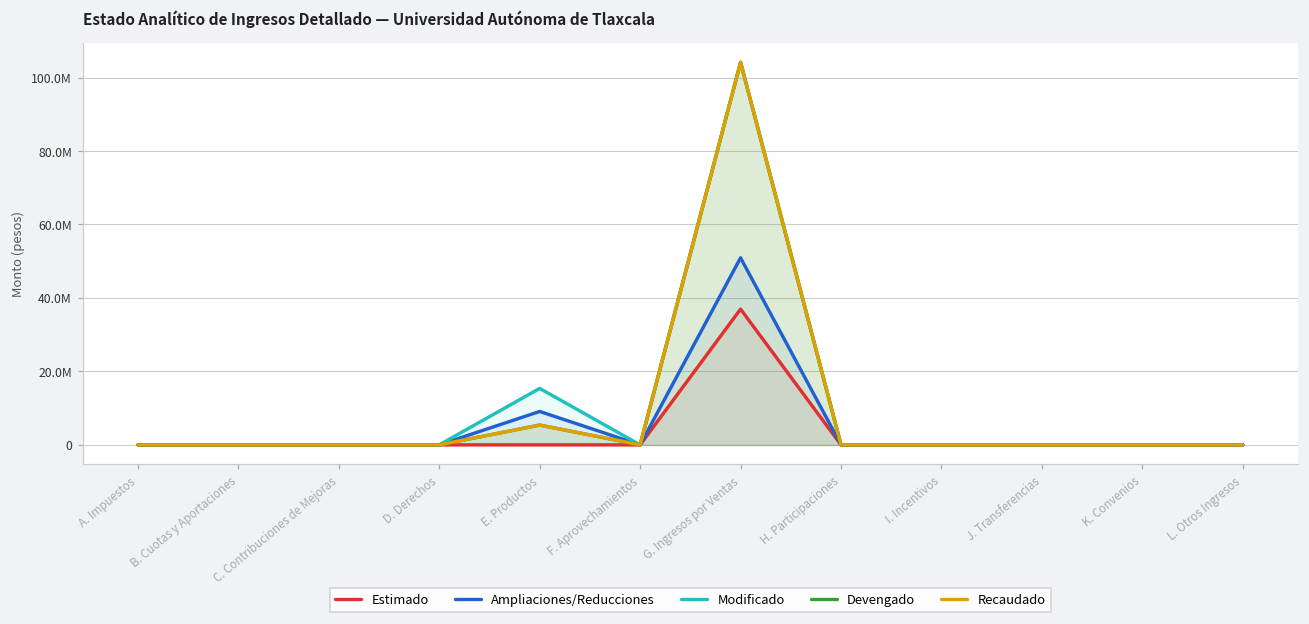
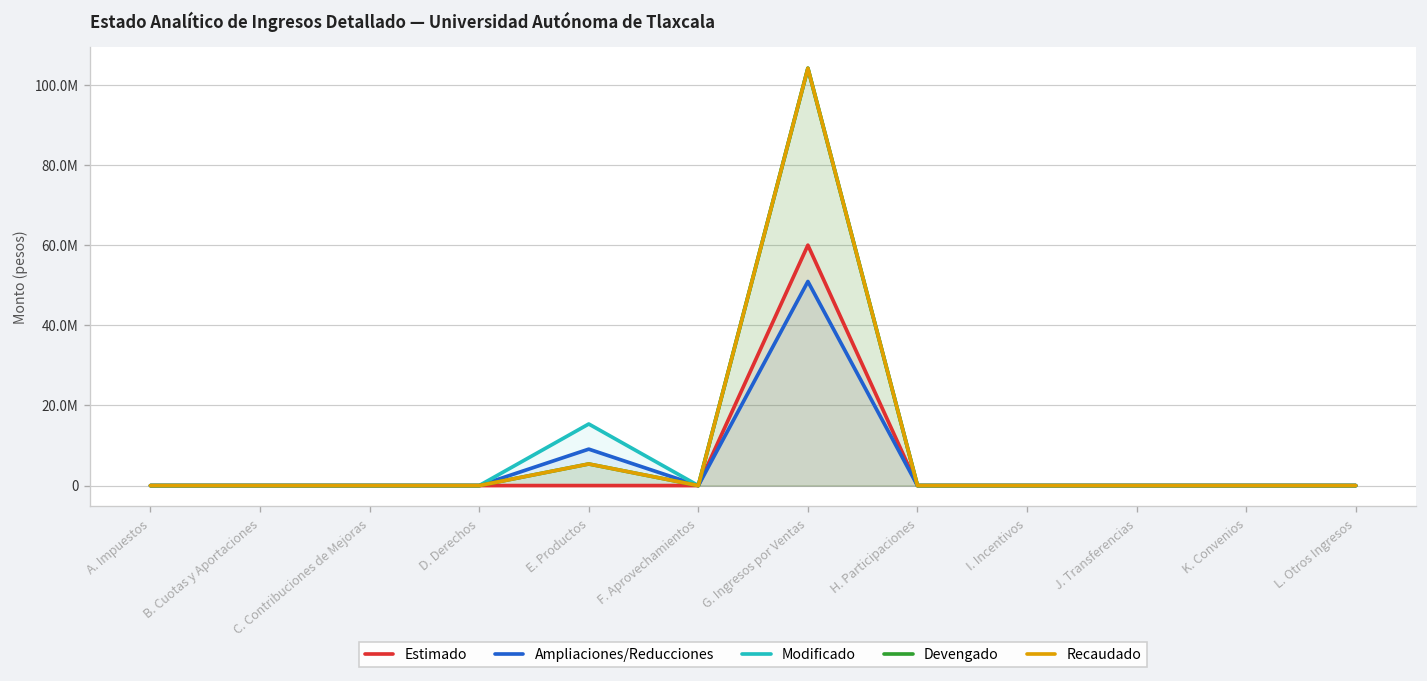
  {
    "Estimado": {
      "E. Productos": 0,
-     "G. Ingresos por Ventas": 37000000
+     "G. Ingresos por Ventas": 60000000
    },
    "Ampliaciones/Reducciones": {
      "E. Productos": 9000000,
      "G. Ingresos por Ventas": 51000000
    },
    "Modificado": {
      "E. Productos": 15000000
    },
    "Recaudado": {
      "E. Productos": 5000000
    }
  }
